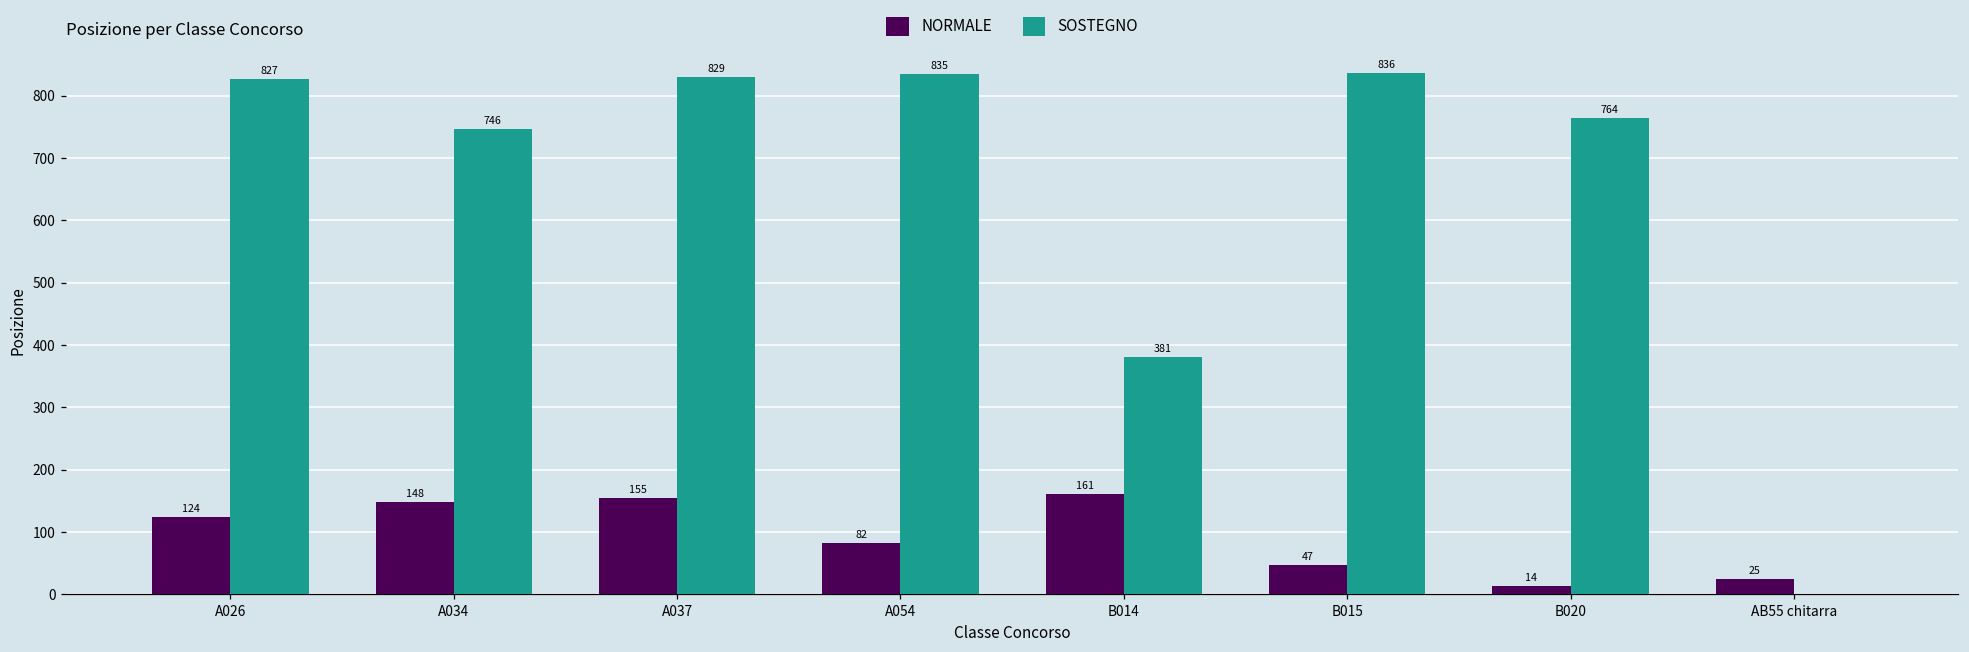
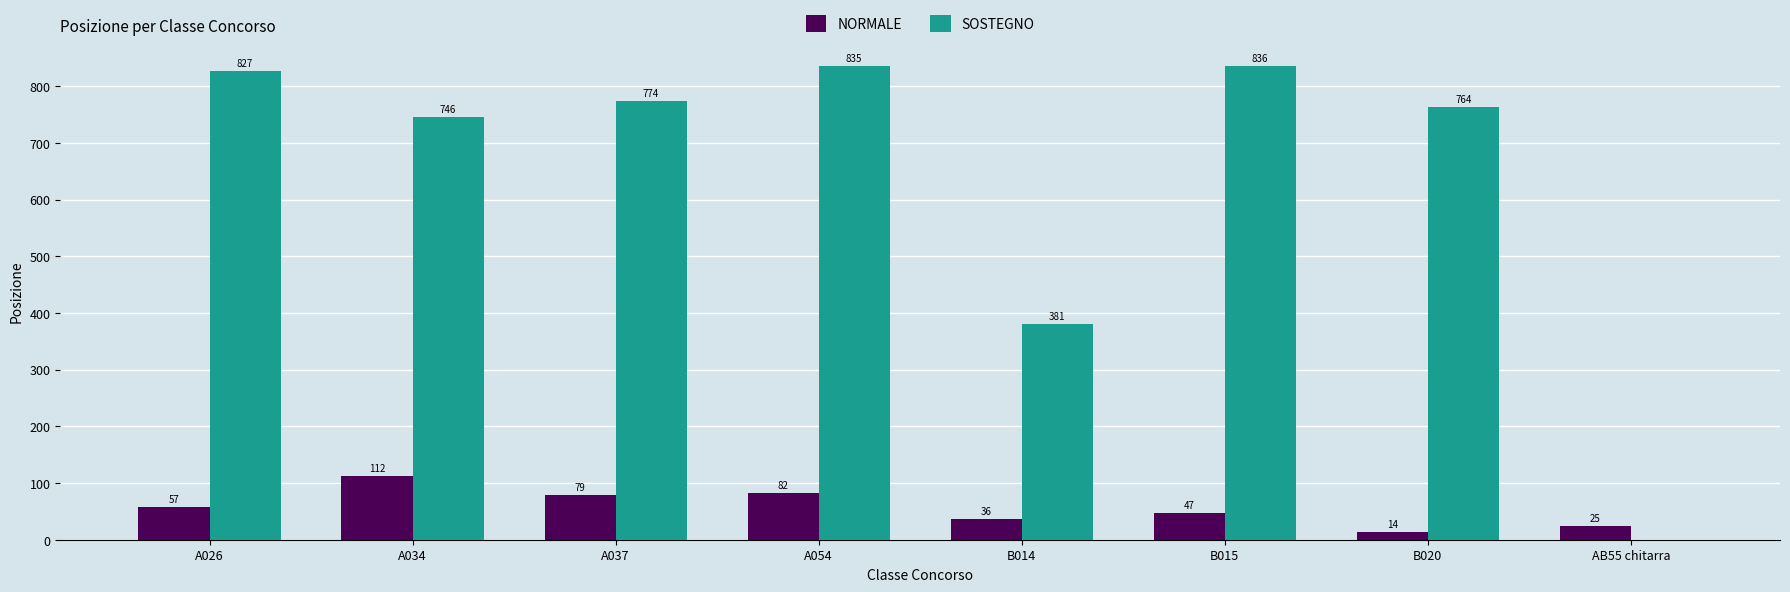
  {
    "NORMALE": {
-     "A026": 124,
-     "A034": 148,
-     "A037": 155,
+     "A026": 57,
+     "A034": 112,
+     "A037": 79,
      "A054": 82,
-     "B014": 161,
+     "B014": 36,
      "B015": 47,
      "B020": 14,
      "AB55 chitarra": 25
    },
    "SOSTEGNO": {
      "A026": 827,
      "A034": 746,
-     "A037": 829,
+     "A037": 774,
      "A054": 835,
      "B014": 381,
      "B015": 836,
      "B020": 764
    }
  }
